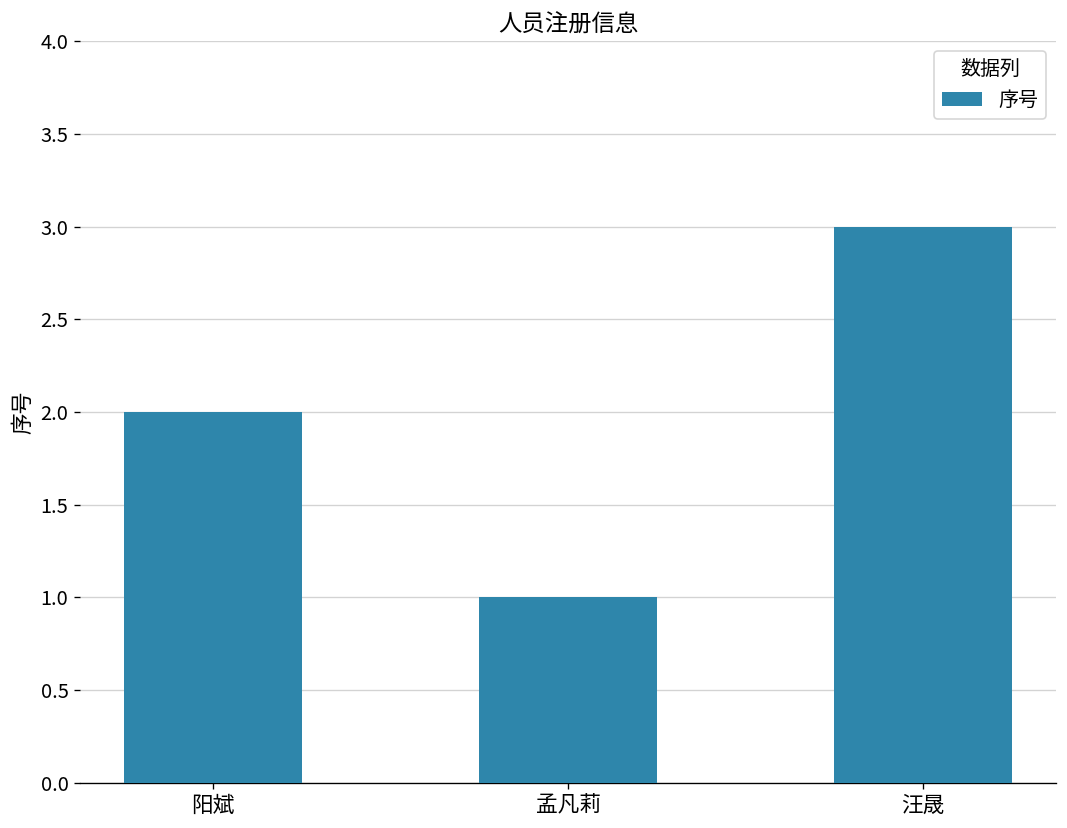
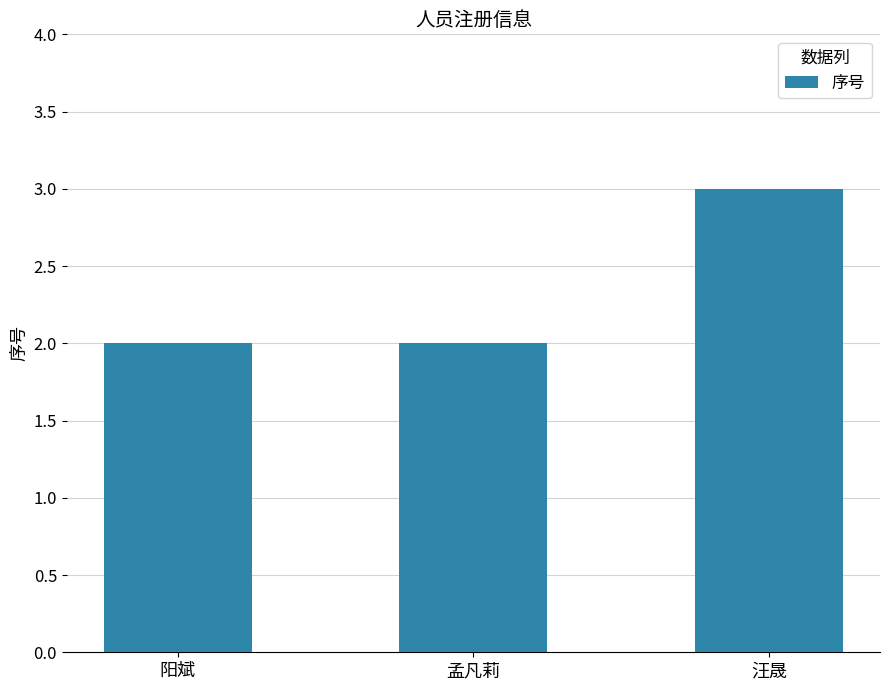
  {
    "阳斌": 2,
-   "孟凡莉": 1,
+   "孟凡莉": 2,
    "汪晟": 3
  }
